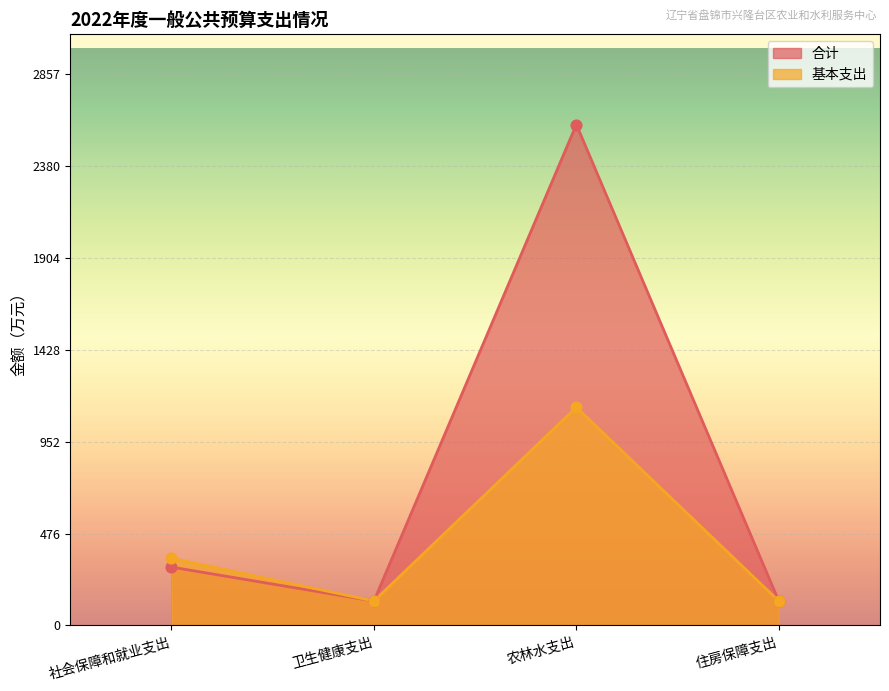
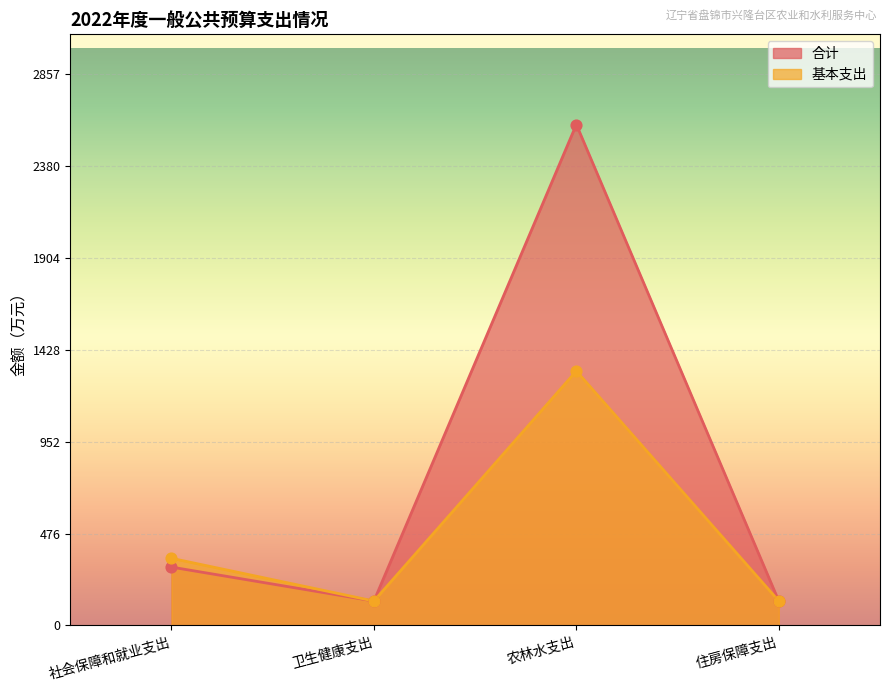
  {
    "合计": {
      "社会保障和就业支出": 300,
      "农林水支出": 2600
    },
    "基本支出": {
      "社会保障和就业支出": 350,
-     "农林水支出": 1130
+     "农林水支出": 1320
    }
  }
